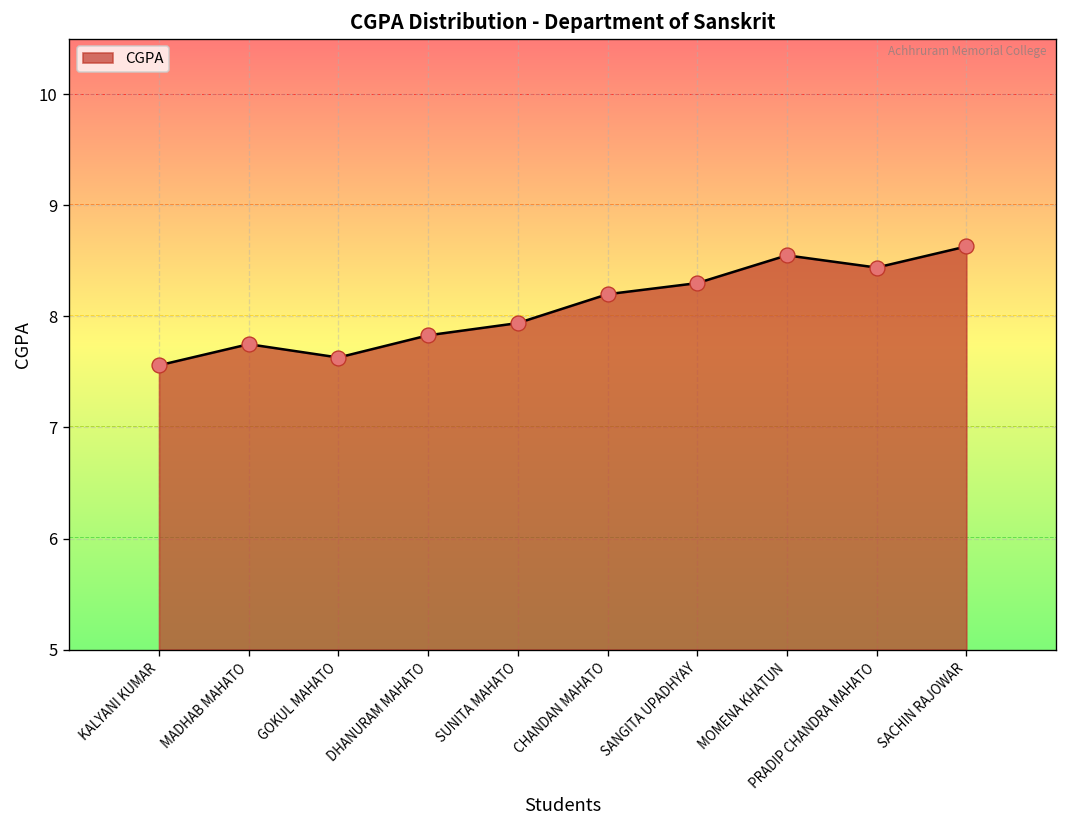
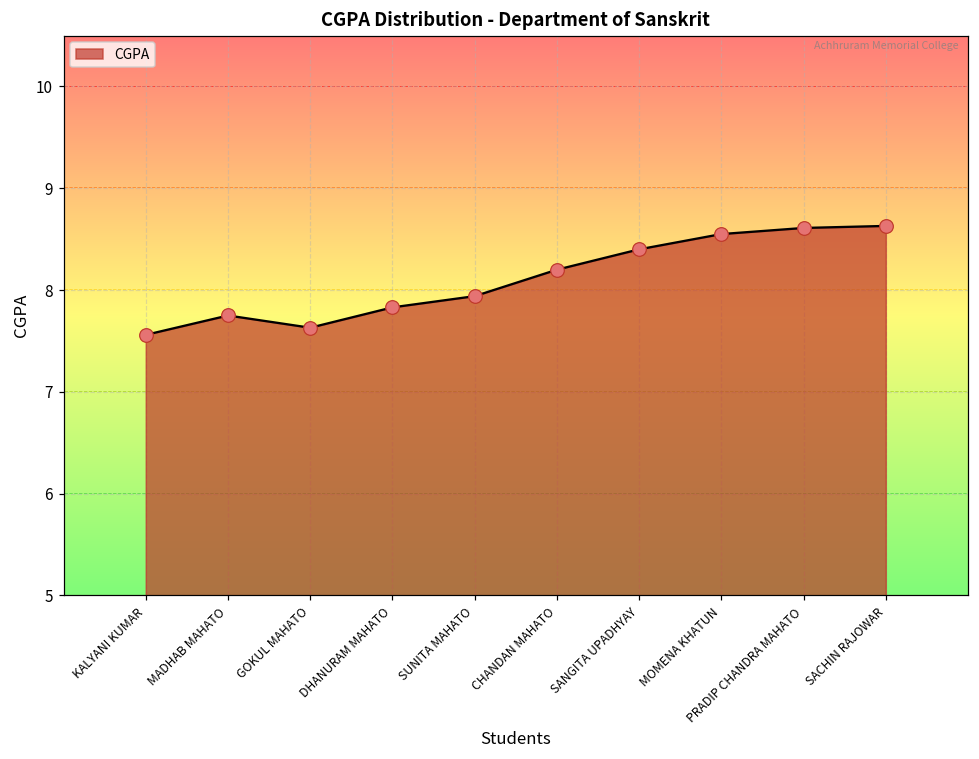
  {
    "KALYANI KUMAR": 7.6,
    "MADHAB MAHATO": 7.8,
    "GOKUL MAHATO": 7.6,
    "DHANURAM MAHATO": 7.8,
    "SUNITA MAHATO": 7.9,
    "CHANDAN MAHATO": 8.2,
-   "SANGITA UPADHYAY": 8.3,
+   "SANGITA UPADHYAY": 8.4,
    "MOMENA KHATUN": 8.6,
-   "PRADIP CHANDRA MAHATO": 8.4,
+   "PRADIP CHANDRA MAHATO": 8.6,
    "SACHIN RAJOWAR": 8.6
  }
